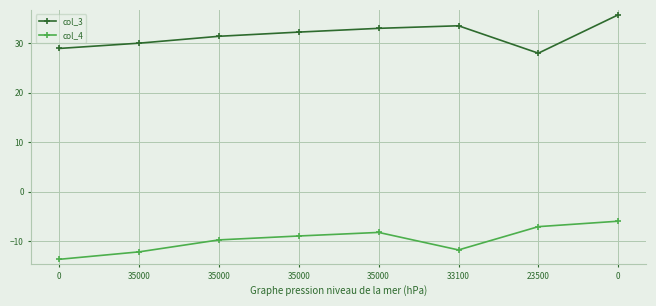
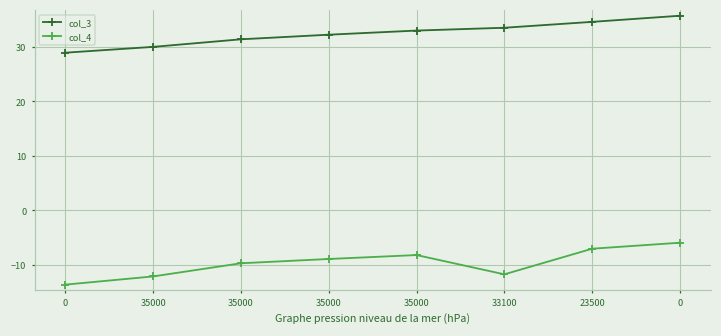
  {
    "col_3": {
      "33100": 34,
-     "23500": 28
+     "23500": 35
    },
    "col_4": {
      "33100": -12,
      "23500": -7
    }
  }
